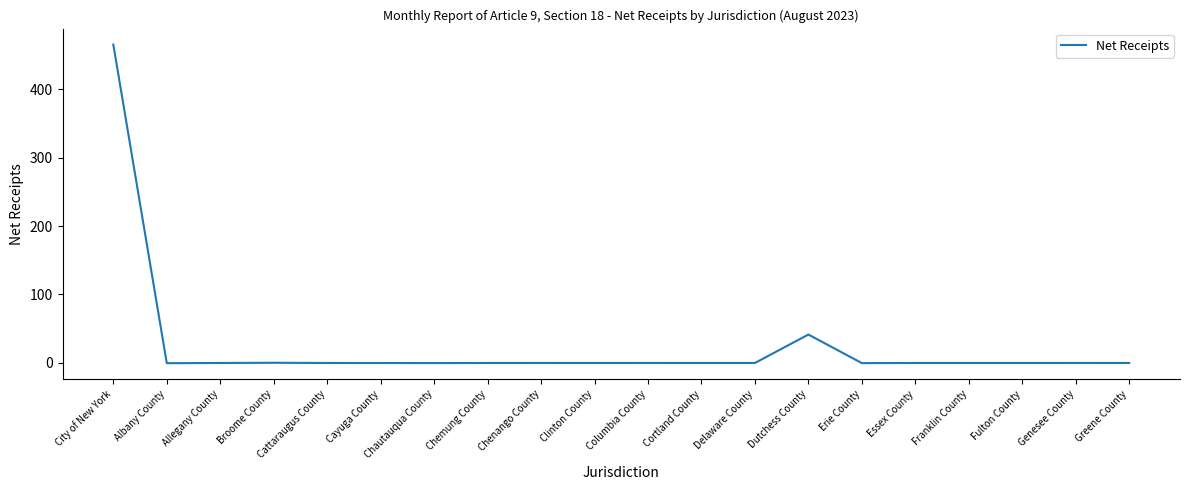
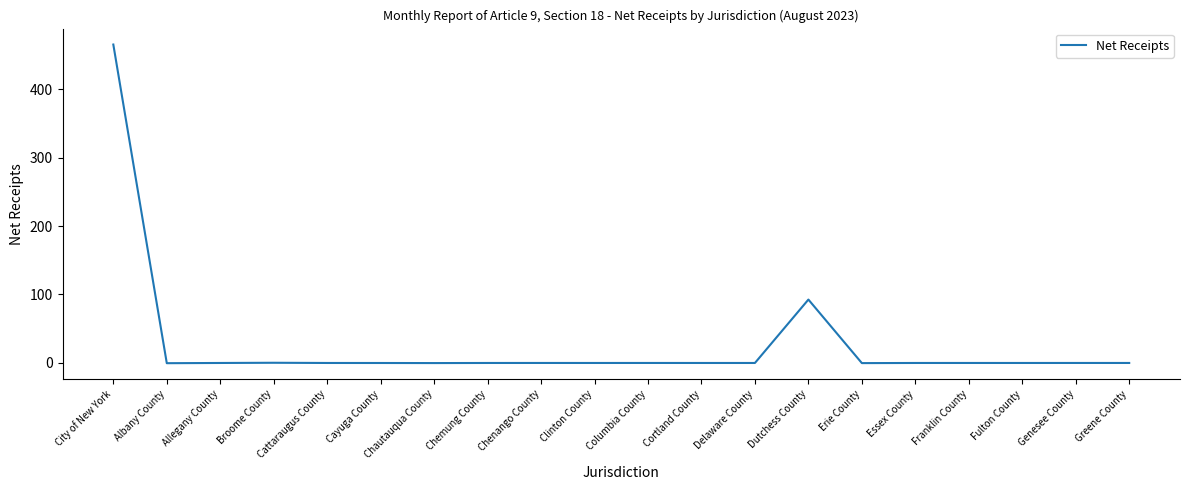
  {
    "City of New York": 470,
    "Albany County": 0,
    "Allegany County": 0,
    "Broome County": 0,
    "Cattaraugus County": 0,
    "Cayuga County": 0,
    "Chautauqua County": 0,
    "Chemung County": 0,
    "Chenango County": 0,
    "Clinton County": 0,
    "Columbia County": 0,
    "Cortland County": 0,
    "Delaware County": 0,
-   "Dutchess County": 40,
+   "Dutchess County": 90,
    "Erie County": 0,
    "Essex County": 0,
    "Franklin County": 0,
    "Fulton County": 0,
    "Genesee County": 0,
    "Greene County": 0
  }
